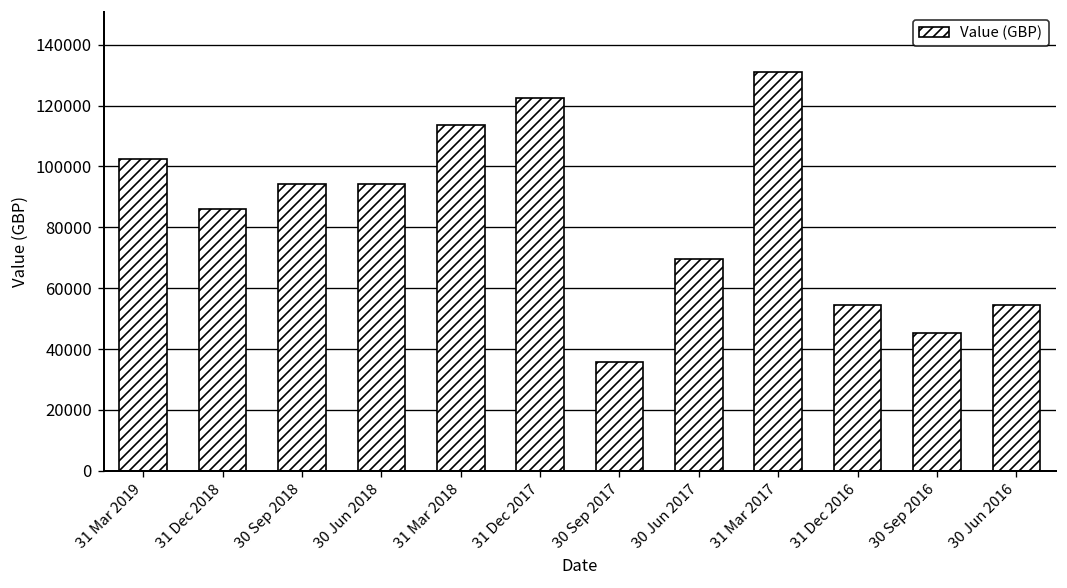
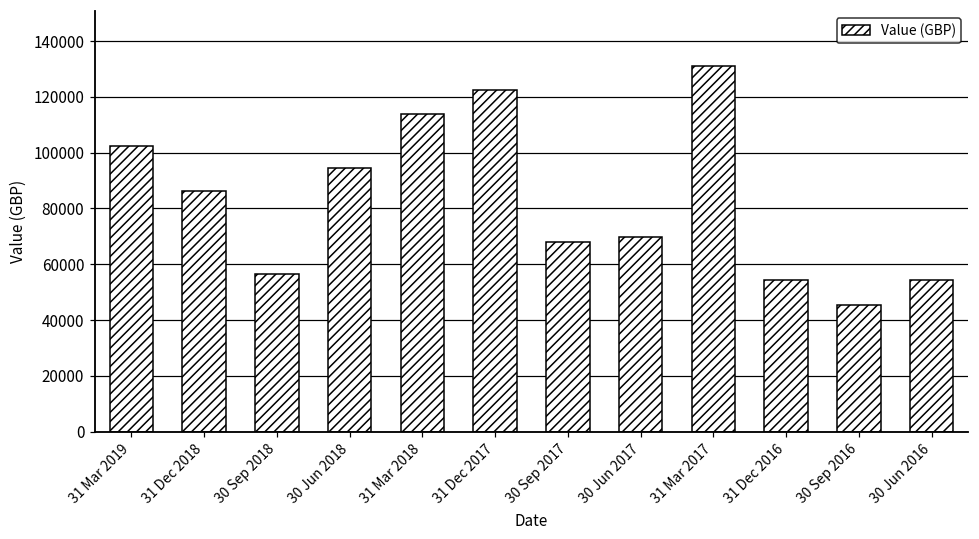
  {
    "31 Mar 2019": 103000,
    "31 Dec 2018": 86000,
-   "30 Sep 2018": 94000,
+   "30 Sep 2018": 56000,
    "30 Jun 2018": 94000,
    "31 Mar 2018": 114000,
    "31 Dec 2017": 122000,
-   "30 Sep 2017": 36000,
+   "30 Sep 2017": 68000,
    "30 Jun 2017": 70000,
    "31 Mar 2017": 131000,
    "31 Dec 2016": 54000,
    "30 Sep 2016": 45000,
    "30 Jun 2016": 54000
  }
